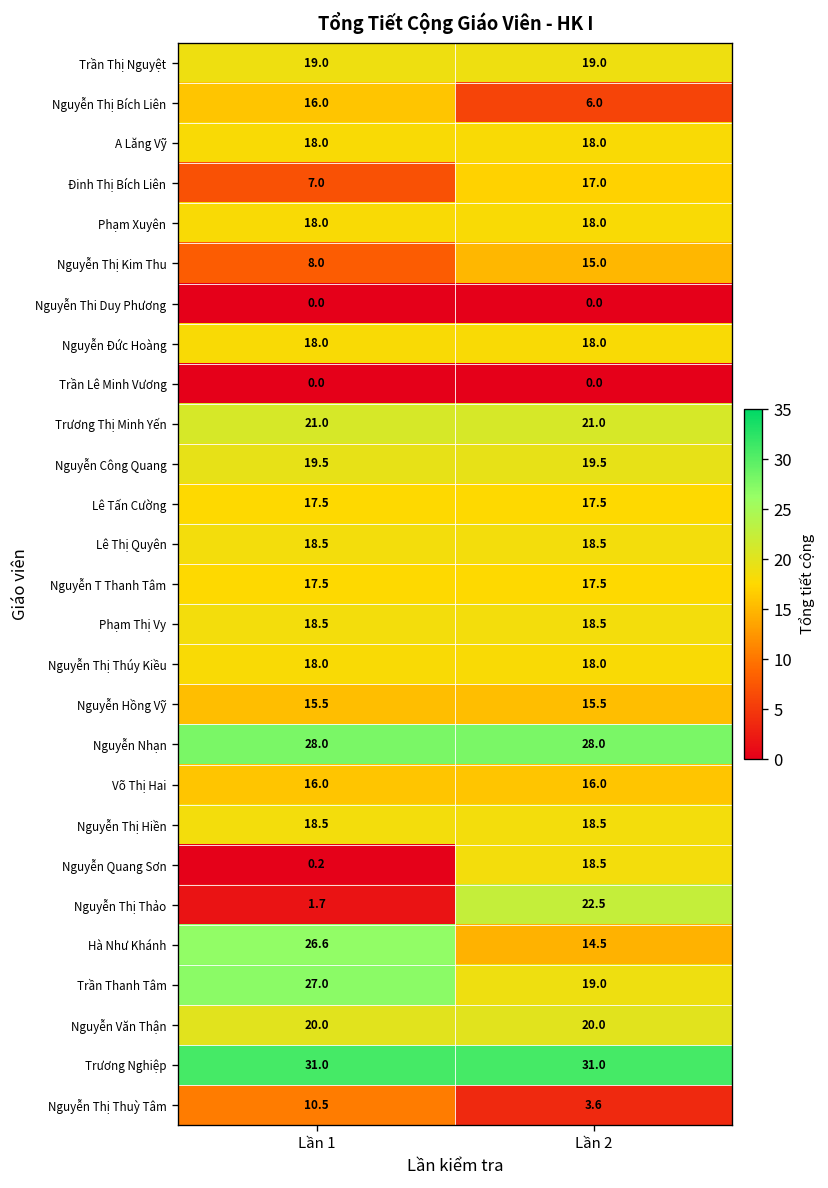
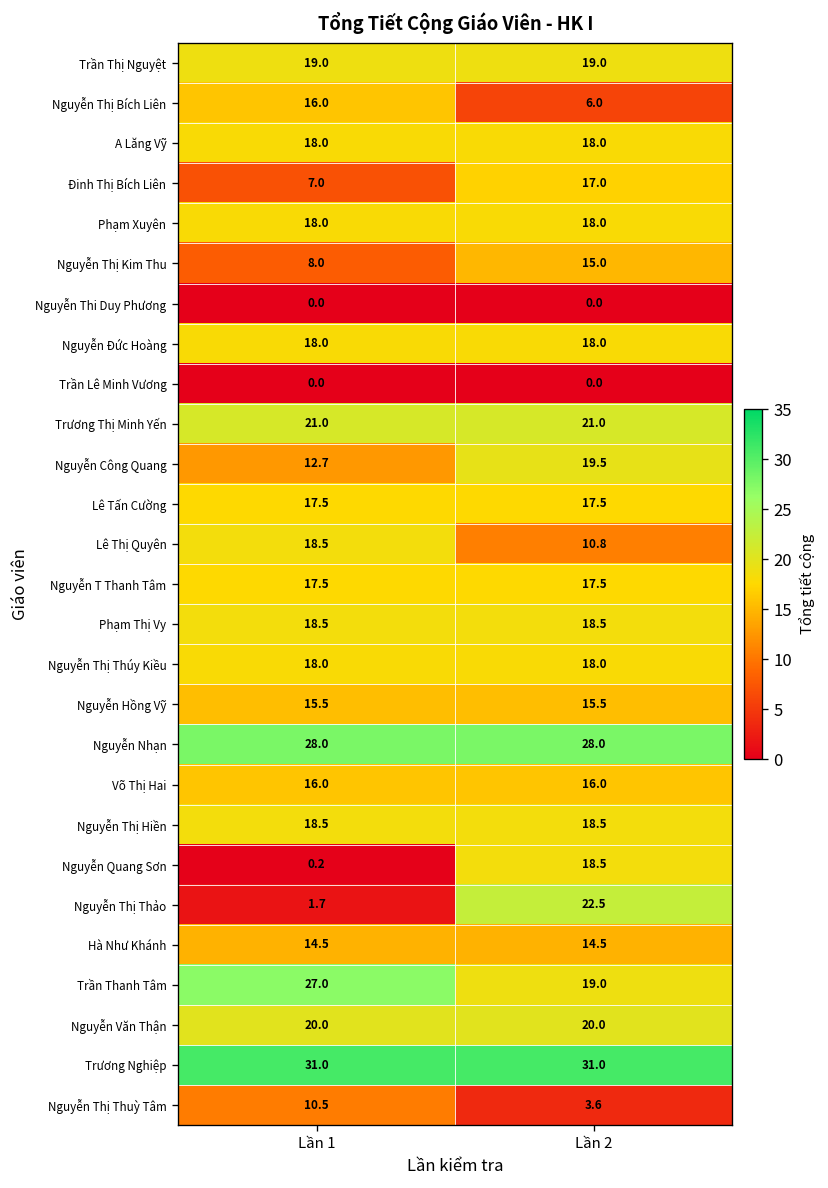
  {
    "Trần Thị Nguyệt": {
      "Lần 1": 19.0,
      "Lần 2": 19.0
    },
    "Nguyễn Thị Bích Liên": {
      "Lần 1": 16.0,
      "Lần 2": 6.0
    },
    "A Lăng Vỹ": {
      "Lần 1": 18.0,
      "Lần 2": 18.0
    },
    "Đinh Thị Bích Liên": {
      "Lần 1": 7.0,
      "Lần 2": 17.0
    },
    "Phạm Xuyên": {
      "Lần 1": 18.0,
      "Lần 2": 18.0
    },
    "Nguyễn Thị Kim Thu": {
      "Lần 1": 8.0,
      "Lần 2": 15.0
    },
    "Nguyễn Thi Duy Phương": {
      "Lần 1": 0.0,
      "Lần 2": 0.0
    },
    "Nguyễn Đức Hoàng": {
      "Lần 1": 18.0,
      "Lần 2": 18.0
    },
    "Trần Lê Minh Vương": {
      "Lần 1": 0.0,
      "Lần 2": 0.0
    },
    "Trương Thị Minh Yến": {
      "Lần 1": 21.0,
      "Lần 2": 21.0
    },
    "Nguyễn Công Quang": {
-     "Lần 1": 19.5,
+     "Lần 1": 12.7,
      "Lần 2": 19.5
    },
    "Lê Tấn Cường": {
      "Lần 1": 17.5,
      "Lần 2": 17.5
    },
    "Lê Thị Quyên": {
      "Lần 1": 18.5,
-     "Lần 2": 18.5
+     "Lần 2": 10.8
    },
    "Nguyễn T Thanh Tâm": {
      "Lần 1": 17.5,
      "Lần 2": 17.5
    },
    "Phạm Thị Vy": {
      "Lần 1": 18.5,
      "Lần 2": 18.5
    },
    "Nguyễn Thị Thúy Kiều": {
      "Lần 1": 18.0,
      "Lần 2": 18.0
    },
    "Nguyễn Hồng Vỹ": {
      "Lần 1": 15.5,
      "Lần 2": 15.5
    },
    "Nguyễn Nhạn": {
      "Lần 1": 28.0,
      "Lần 2": 28.0
    },
    "Võ Thị Hai": {
      "Lần 1": 16.0,
      "Lần 2": 16.0
    },
    "Nguyễn Thị Hiền": {
      "Lần 1": 18.5,
      "Lần 2": 18.5
    },
    "Nguyễn Quang Sơn": {
      "Lần 1": 0.2,
      "Lần 2": 18.5
    },
    "Nguyễn Thị Thảo": {
      "Lần 1": 1.7,
      "Lần 2": 22.5
    },
    "Hà Như Khánh": {
-     "Lần 1": 26.6,
+     "Lần 1": 14.5,
      "Lần 2": 14.5
    },
    "Trần Thanh Tâm": {
      "Lần 1": 27.0,
      "Lần 2": 19.0
    },
    "Nguyễn Văn Thận": {
      "Lần 1": 20.0,
      "Lần 2": 20.0
    },
    "Trương Nghiệp": {
      "Lần 1": 31.0,
      "Lần 2": 31.0
    },
    "Nguyễn Thị Thuỳ Tâm": {
      "Lần 1": 10.5,
      "Lần 2": 3.6
    }
  }
